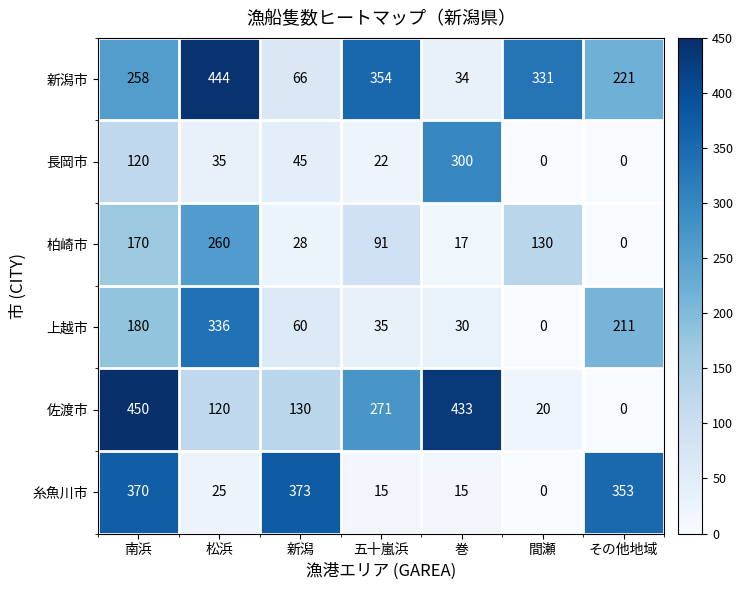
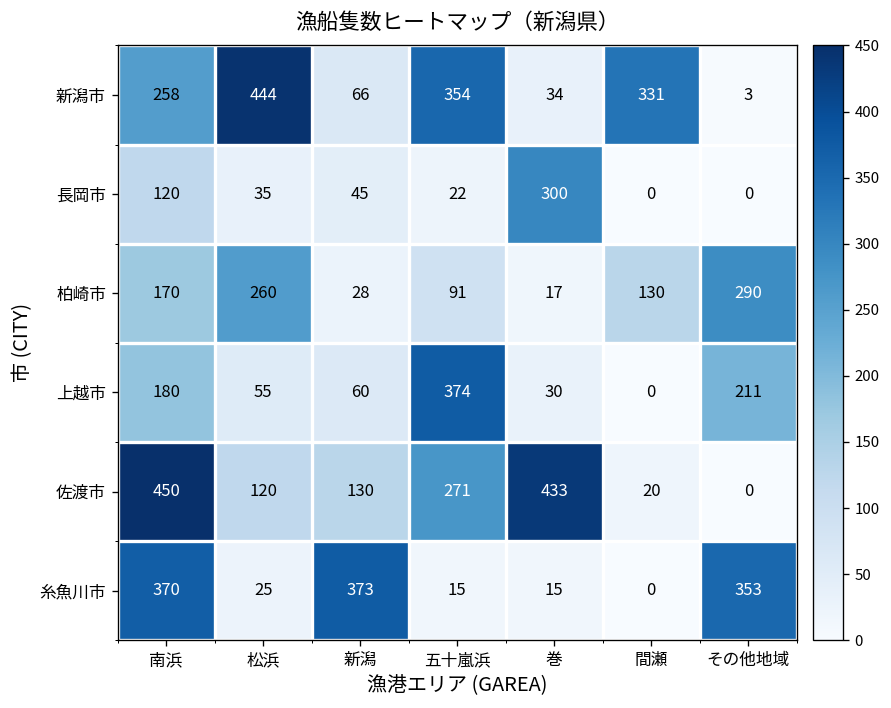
  {
    "新潟市": {
      "南浜": 258,
      "松浜": 444,
      "新潟": 66,
      "五十嵐浜": 354,
      "巻": 34,
      "間瀬": 331,
-     "その他地域": 221
+     "その他地域": 3
    },
    "長岡市": {
      "南浜": 120,
      "松浜": 35,
      "新潟": 45,
      "五十嵐浜": 22,
      "巻": 300,
      "間瀬": 0,
      "その他地域": 0
    },
    "柏崎市": {
      "南浜": 170,
      "松浜": 260,
      "新潟": 28,
      "五十嵐浜": 91,
      "巻": 17,
      "間瀬": 130,
-     "その他地域": 0
+     "その他地域": 290
    },
    "上越市": {
      "南浜": 180,
-     "松浜": 336,
+     "松浜": 55,
      "新潟": 60,
-     "五十嵐浜": 35,
+     "五十嵐浜": 374,
      "巻": 30,
      "間瀬": 0,
      "その他地域": 211
    },
    "佐渡市": {
      "南浜": 450,
      "松浜": 120,
      "新潟": 130,
      "五十嵐浜": 271,
      "巻": 433,
      "間瀬": 20,
      "その他地域": 0
    },
    "糸魚川市": {
      "南浜": 370,
      "松浜": 25,
      "新潟": 373,
      "五十嵐浜": 15,
      "巻": 15,
      "間瀬": 0,
      "その他地域": 353
    }
  }
